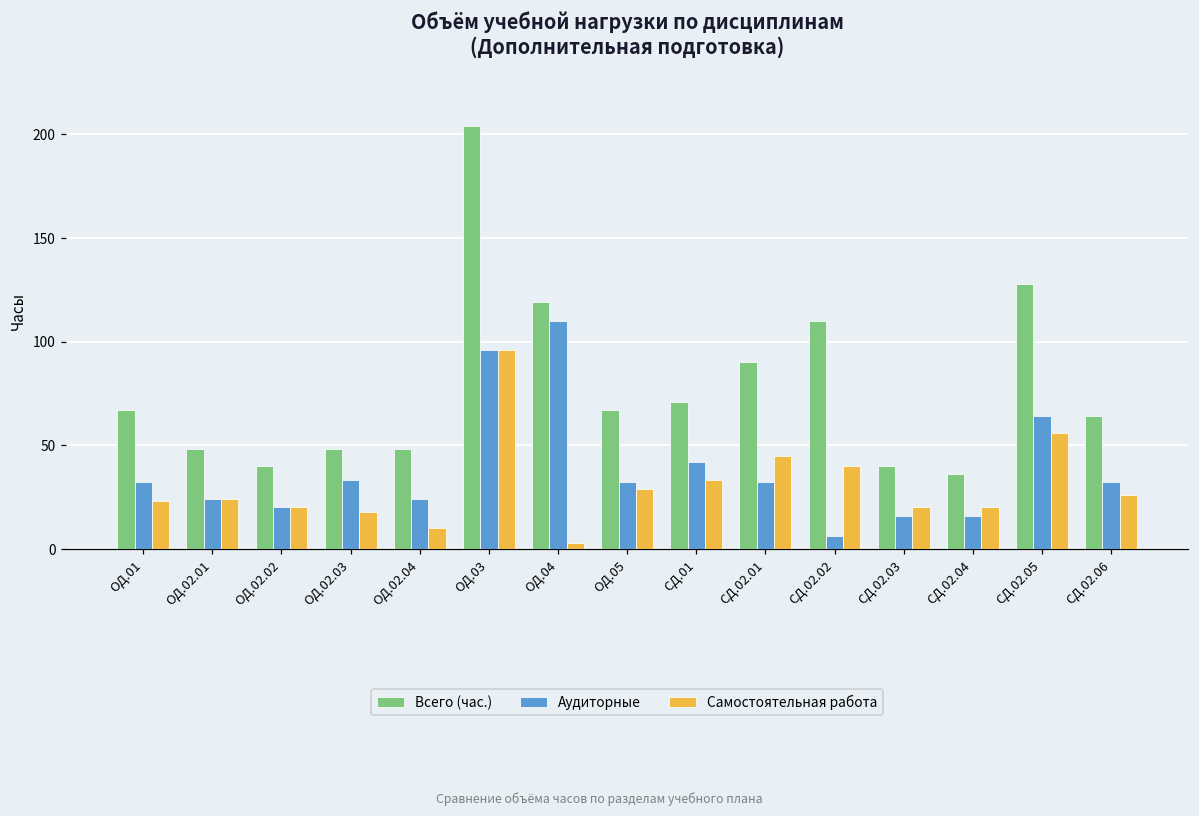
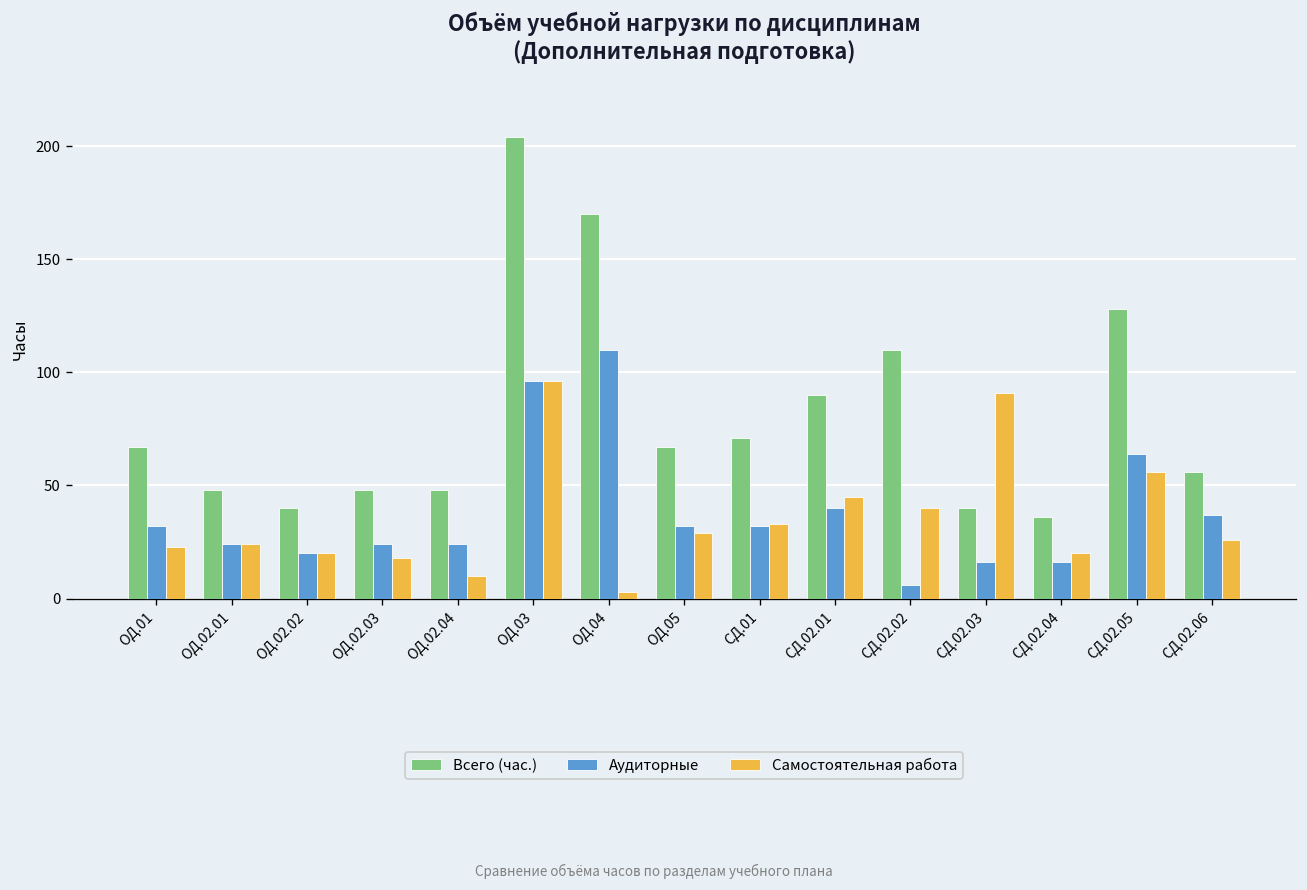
  {
    "Всего (час.)": {
      "ОД.01": 67,
      "ОД.02.01": 48,
      "ОД.02.02": 40,
      "ОД.02.03": 48,
      "ОД.02.04": 48,
      "ОД.03": 204,
-     "ОД.04": 119,
+     "ОД.04": 170,
      "ОД.05": 67,
      "СД.01": 71,
      "СД.02.01": 90,
      "СД.02.02": 110,
      "СД.02.03": 40,
      "СД.02.04": 36,
      "СД.02.05": 128,
-     "СД.02.06": 64
+     "СД.02.06": 56
    },
    "Аудиторные": {
      "ОД.01": 32,
      "ОД.02.01": 24,
      "ОД.02.02": 20,
-     "ОД.02.03": 33,
+     "ОД.02.03": 24,
      "ОД.02.04": 24,
      "ОД.03": 96,
      "ОД.04": 110,
      "ОД.05": 32,
-     "СД.01": 42,
-     "СД.02.01": 32,
+     "СД.01": 32,
+     "СД.02.01": 40,
      "СД.02.02": 6,
      "СД.02.03": 16,
      "СД.02.04": 16,
      "СД.02.05": 64,
-     "СД.02.06": 32
+     "СД.02.06": 37
    },
    "Самостоятельная работа": {
      "ОД.01": 23,
      "ОД.02.01": 24,
      "ОД.02.02": 20,
      "ОД.02.03": 18,
      "ОД.02.04": 10,
      "ОД.03": 96,
      "ОД.04": 3,
      "ОД.05": 29,
      "СД.01": 33,
      "СД.02.01": 45,
      "СД.02.02": 40,
-     "СД.02.03": 20,
+     "СД.02.03": 91,
      "СД.02.04": 20,
      "СД.02.05": 56,
      "СД.02.06": 26
    }
  }
